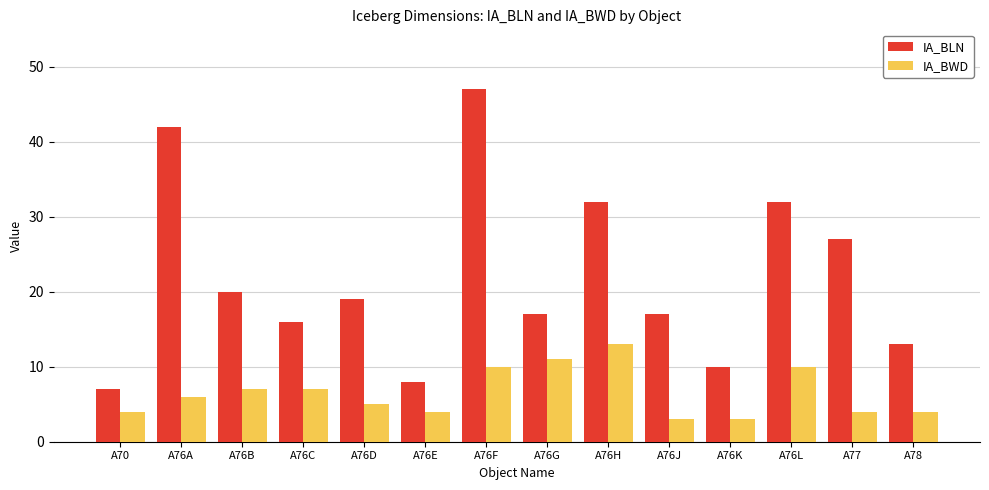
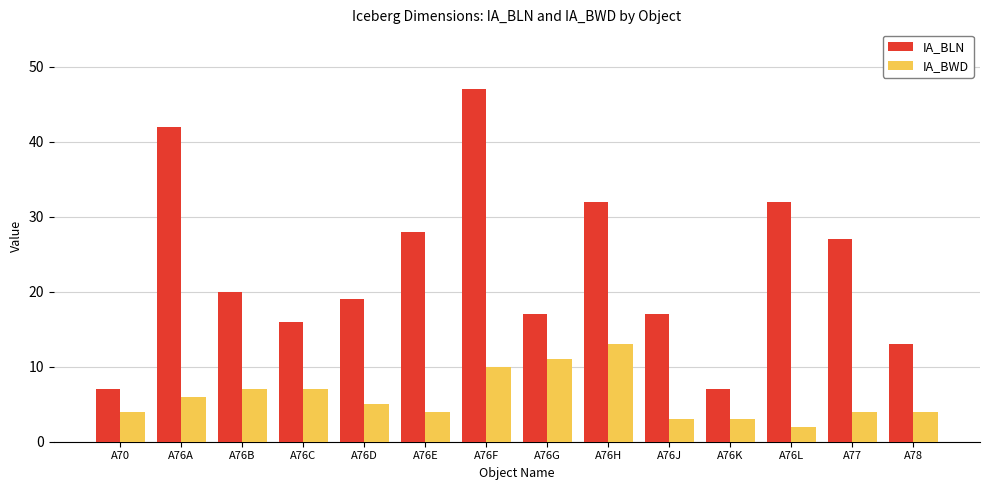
  {
    "IA_BLN": {
      "A70": 7,
      "A76A": 42,
      "A76B": 20,
      "A76C": 16,
      "A76D": 19,
-     "A76E": 8,
+     "A76E": 28,
      "A76F": 47,
      "A76G": 17,
      "A76H": 32,
      "A76J": 17,
-     "A76K": 10,
+     "A76K": 7,
      "A76L": 32,
      "A77": 27,
      "A78": 13
    },
    "IA_BWD": {
      "A70": 4,
      "A76A": 6,
      "A76B": 7,
      "A76C": 7,
      "A76D": 5,
      "A76E": 4,
      "A76F": 10,
      "A76G": 11,
      "A76H": 13,
      "A76J": 3,
      "A76K": 3,
-     "A76L": 10,
+     "A76L": 2,
      "A77": 4,
      "A78": 4
    }
  }
